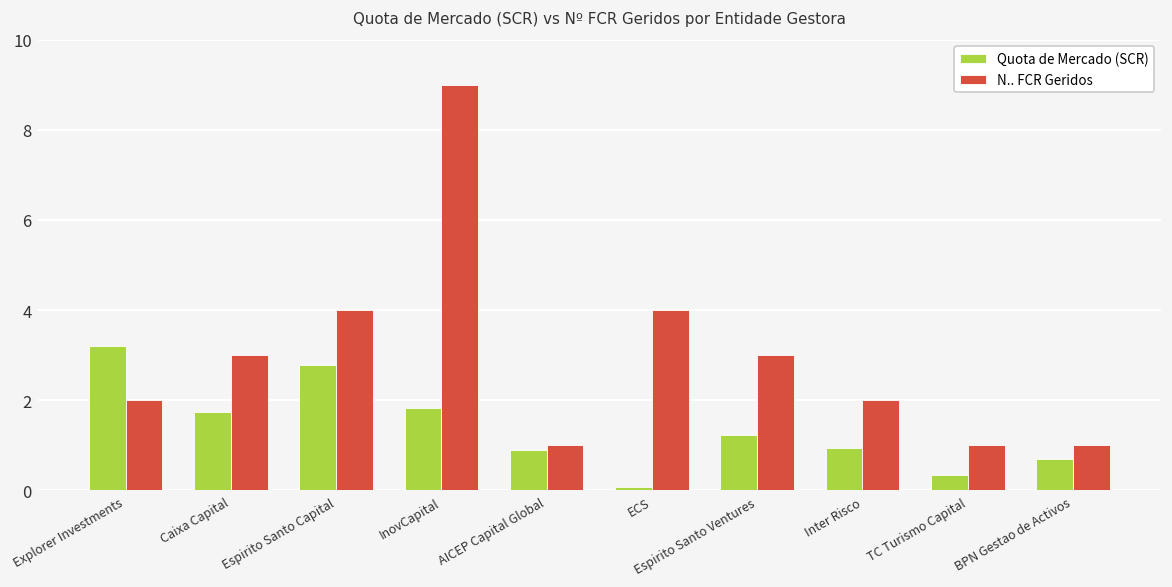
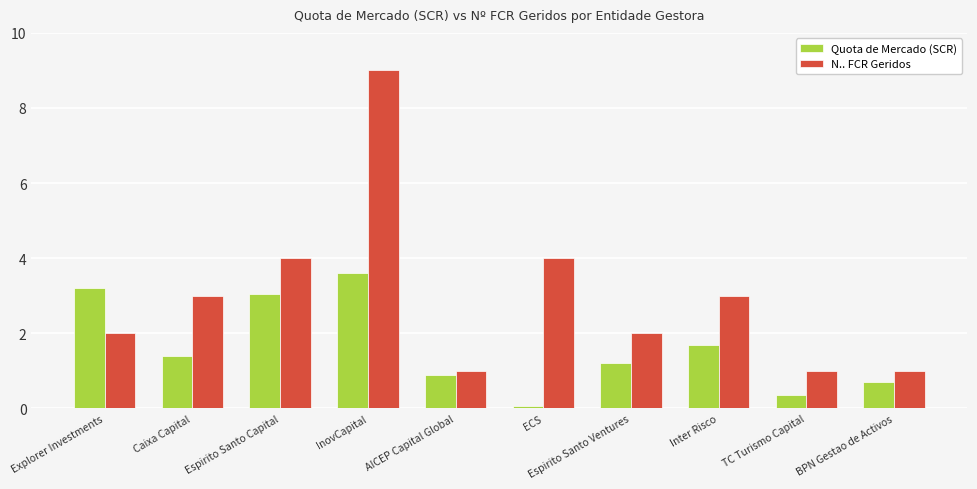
  {
    "Quota de Mercado (SCR)": {
      "Explorer Investments": 3.2,
-     "Caixa Capital": 1.7,
-     "Espirito Santo Capital": 2.8,
-     "InovCapital": 1.8,
+     "Caixa Capital": 1.4,
+     "Espirito Santo Capital": 3.0,
+     "InovCapital": 3.6,
      "AICEP Capital Global": 0.9,
      "ECS": 0.1,
      "Espirito Santo Ventures": 1.2,
-     "Inter Risco": 0.9,
+     "Inter Risco": 1.7,
      "TC Turismo Capital": 0.4,
      "BPN Gestao de Activos": 0.7
    },
    "N.. FCR Geridos": {
      "Explorer Investments": 2,
      "Caixa Capital": 3,
      "Espirito Santo Capital": 4,
      "InovCapital": 9,
      "AICEP Capital Global": 1,
      "ECS": 4,
-     "Espirito Santo Ventures": 3,
-     "Inter Risco": 2,
+     "Espirito Santo Ventures": 2,
+     "Inter Risco": 3,
      "TC Turismo Capital": 1,
      "BPN Gestao de Activos": 1
    }
  }
